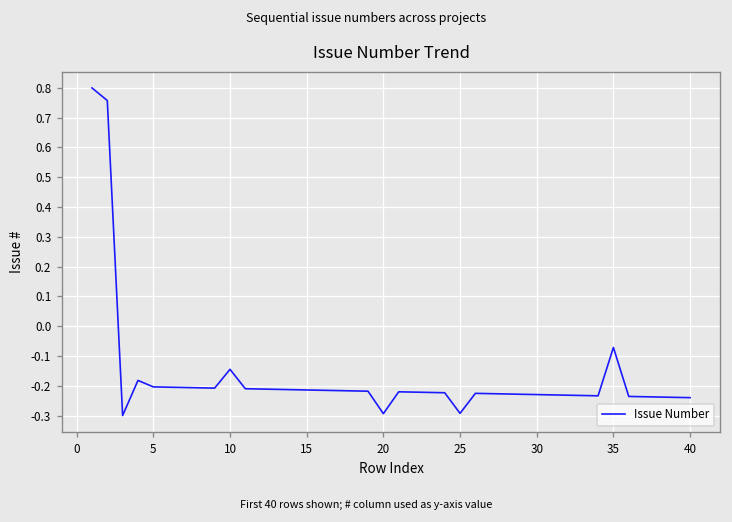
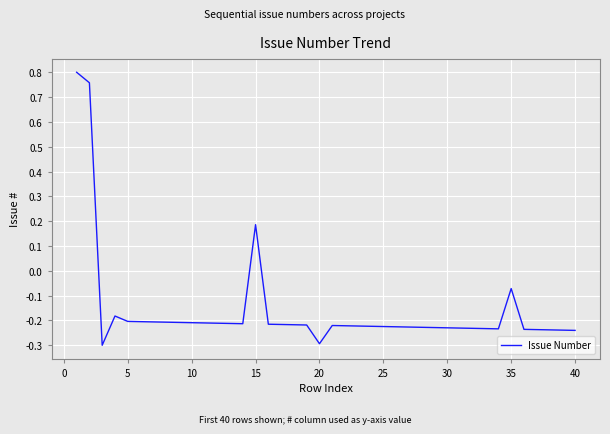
  {
    "5": -0.20,
-   "10": -0.14,
-   "15": -0.21,
+   "10": -0.21,
+   "15": 0.19,
    "20": -0.29,
-   "25": -0.29,
+   "25": -0.22,
    "30": -0.23,
    "35": -0.07,
    "40": -0.24
  }
